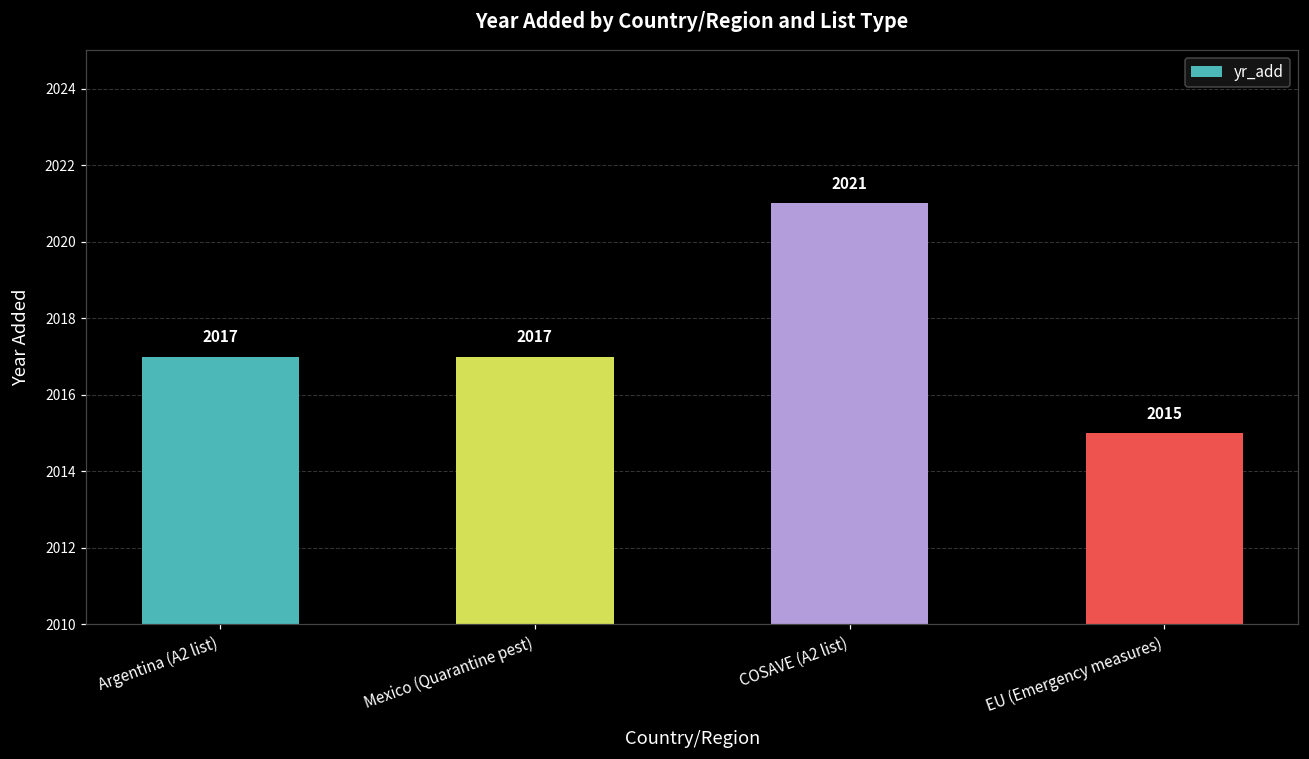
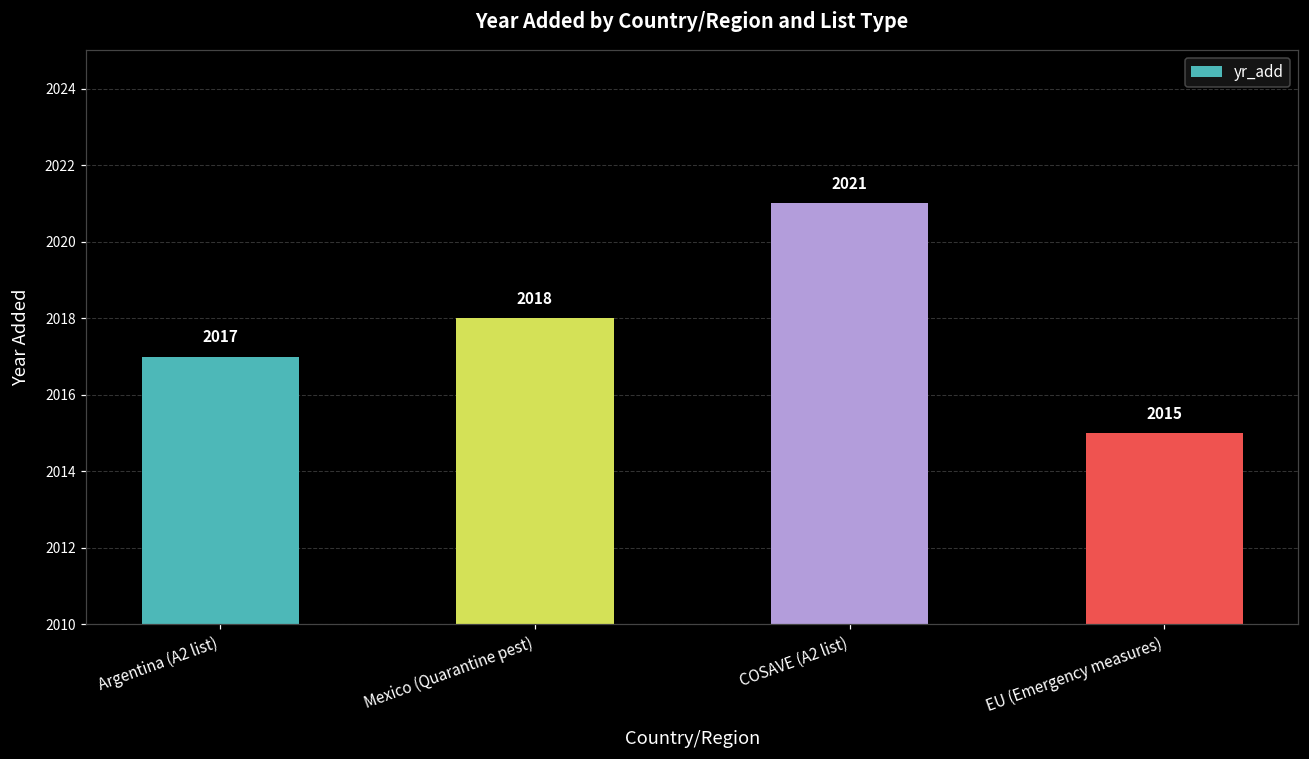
  {
    "Argentina (A2 list)": 2017,
-   "Mexico (Quarantine pest)": 2017,
+   "Mexico (Quarantine pest)": 2018,
    "COSAVE (A2 list)": 2021,
    "EU (Emergency measures)": 2015
  }
